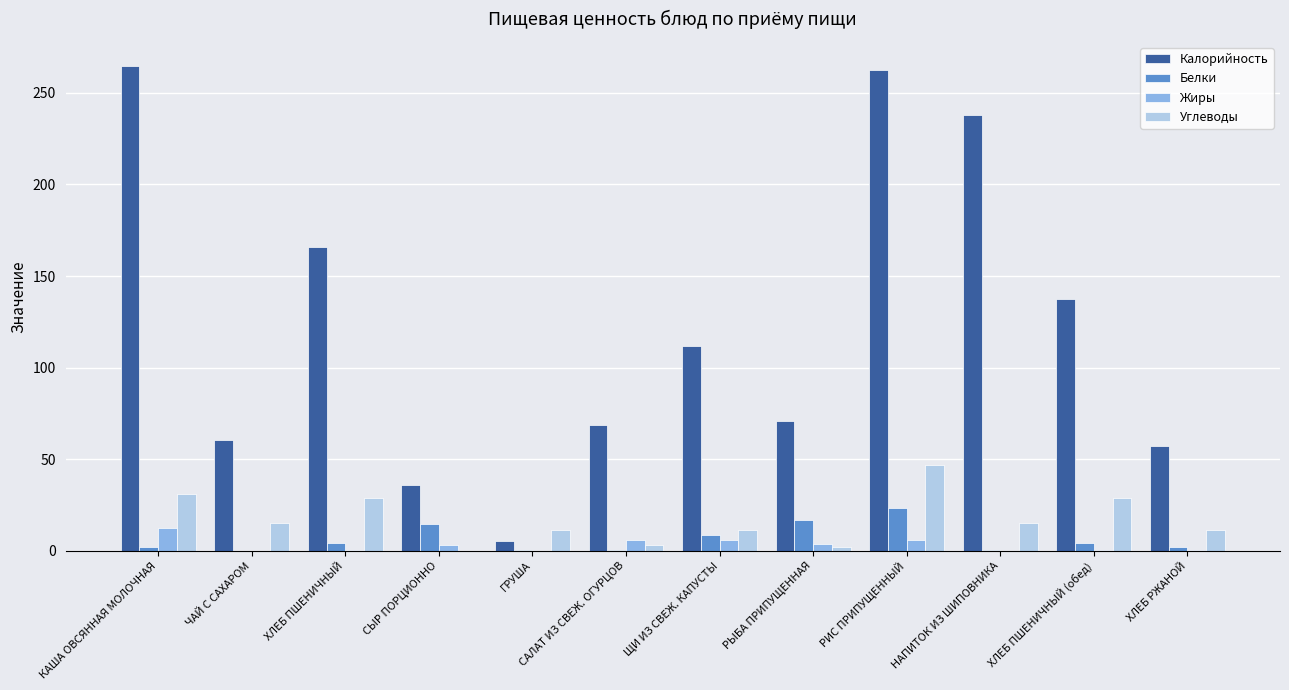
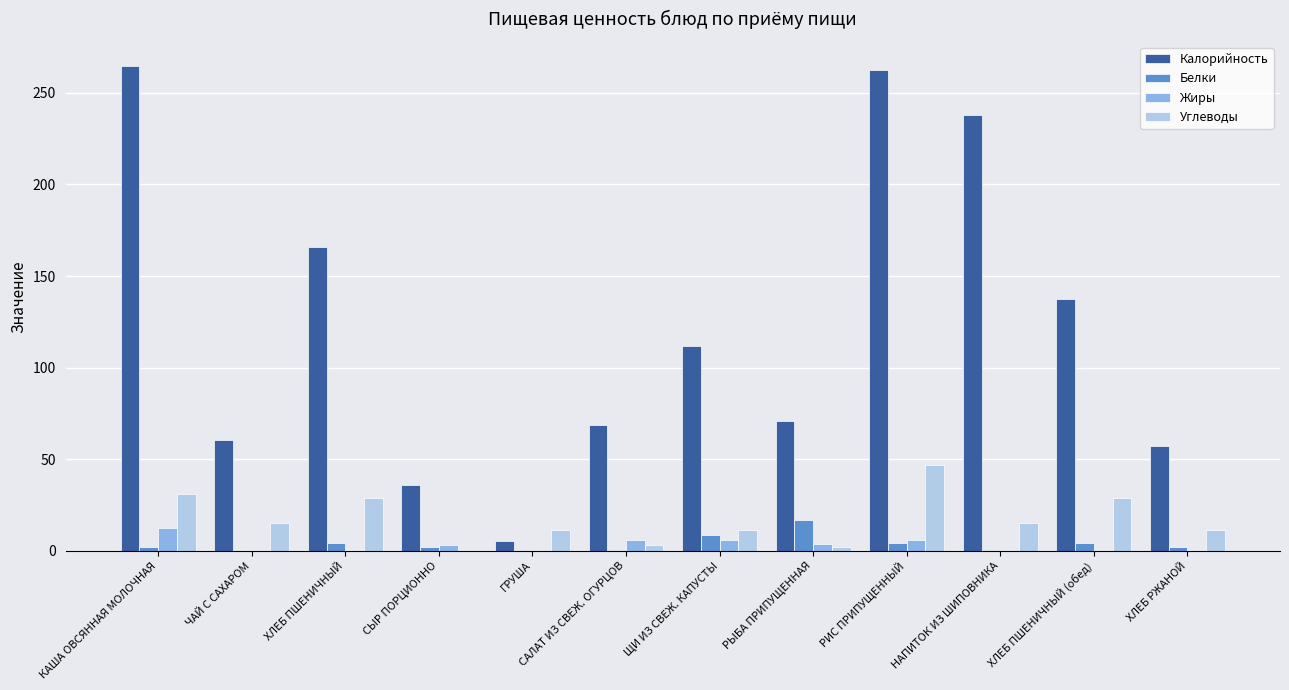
  {
    "Калорийность": {
      "КАША ОВСЯННАЯ МОЛОЧНАЯ": 265,
      "ЧАЙ С САХАРОМ": 60,
      "ХЛЕБ ПШЕНИЧНЫЙ": 166,
      "СЫР ПОРЦИОННО": 36,
      "ГРУША": 6,
      "САЛАТ ИЗ СВЕЖ. ОГУРЦОВ": 68,
      "ЩИ ИЗ СВЕЖ. КАПУСТЫ": 112,
      "РЫБА ПРИПУЩЕННАЯ": 71,
      "РИС ПРИПУЩЕННЫЙ": 262,
      "НАПИТОК ИЗ ШИПОВНИКА": 238,
      "ХЛЕБ ПШЕНИЧНЫЙ (обед)": 138,
      "ХЛЕБ РЖАНОЙ": 57
    },
    "Белки": {
      "КАША ОВСЯННАЯ МОЛОЧНАЯ": 2,
      "ХЛЕБ ПШЕНИЧНЫЙ": 5,
-     "СЫР ПОРЦИОННО": 15,
+     "СЫР ПОРЦИОННО": 2,
      "ЩИ ИЗ СВЕЖ. КАПУСТЫ": 9,
      "РЫБА ПРИПУЩЕННАЯ": 17,
-     "РИС ПРИПУЩЕННЫЙ": 23,
+     "РИС ПРИПУЩЕННЫЙ": 4,
      "ХЛЕБ ПШЕНИЧНЫЙ (обед)": 5,
      "ХЛЕБ РЖАНОЙ": 2
    }
  }
